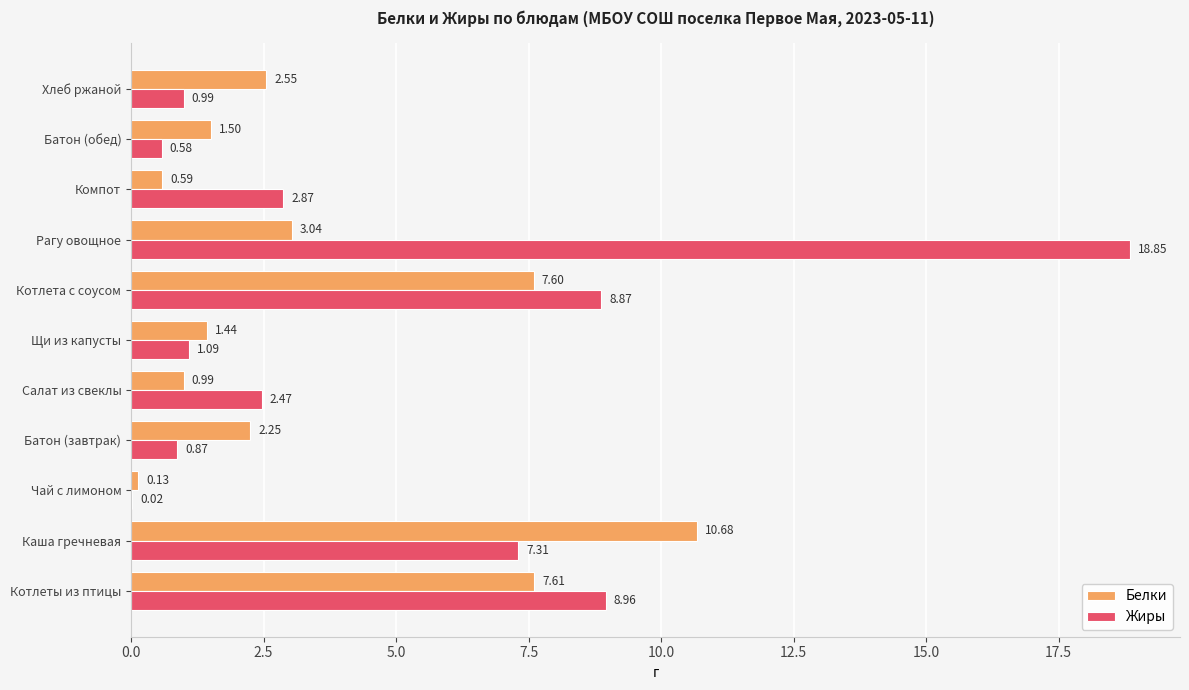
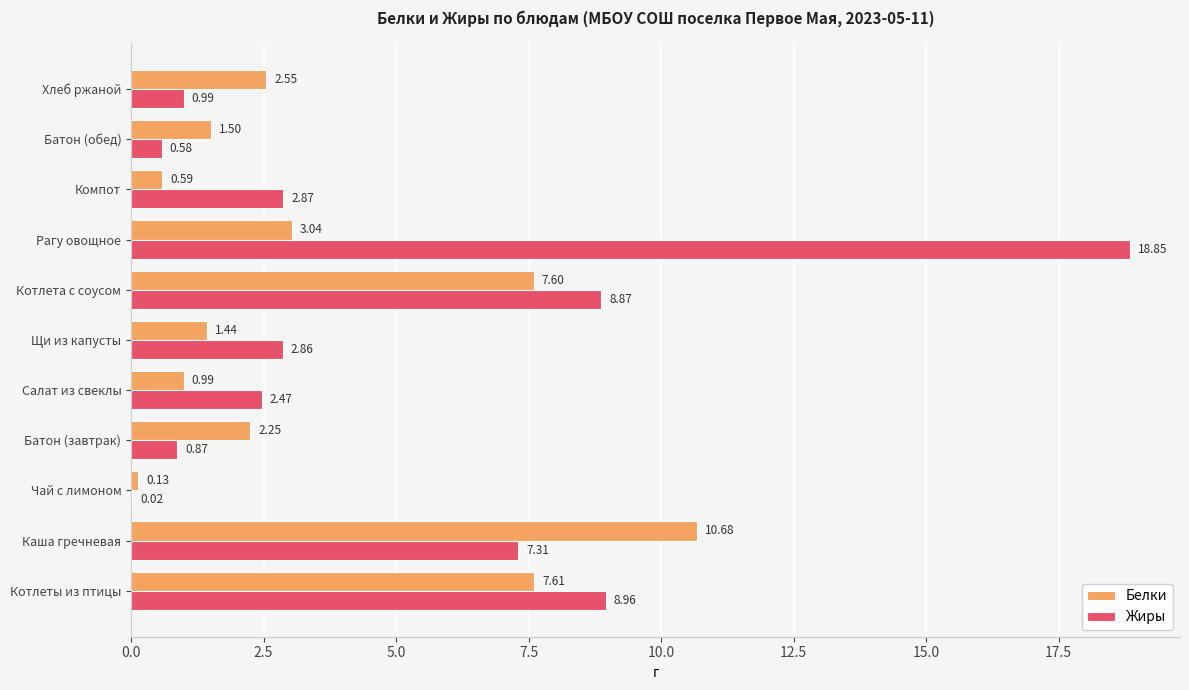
  {
    "Белки": {
      "Хлеб ржаной": 2.55,
      "Батон (обед)": 1.50,
      "Компот": 0.59,
      "Рагу овощное": 3.04,
      "Котлета с соусом": 7.60,
      "Щи из капусты": 1.44,
      "Салат из свеклы": 0.99,
      "Батон (завтрак)": 2.25,
      "Чай с лимоном": 0.13,
      "Каша гречневая": 10.68,
      "Котлеты из птицы": 7.61
    },
    "Жиры": {
      "Хлеб ржаной": 0.99,
      "Батон (обед)": 0.58,
      "Компот": 2.87,
      "Рагу овощное": 18.85,
      "Котлета с соусом": 8.87,
-     "Щи из капусты": 1.09,
+     "Щи из капусты": 2.86,
      "Салат из свеклы": 2.47,
      "Батон (завтрак)": 0.87,
      "Чай с лимоном": 0.02,
      "Каша гречневая": 7.31,
      "Котлеты из птицы": 8.96
    }
  }
